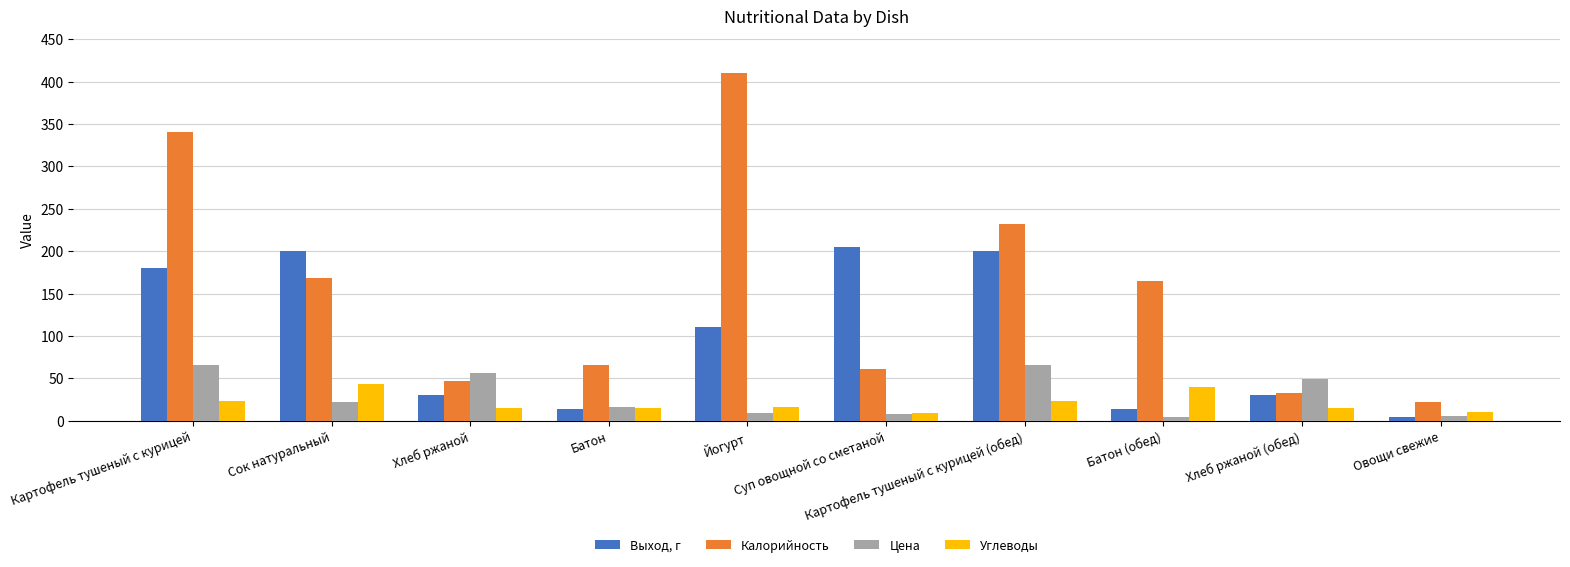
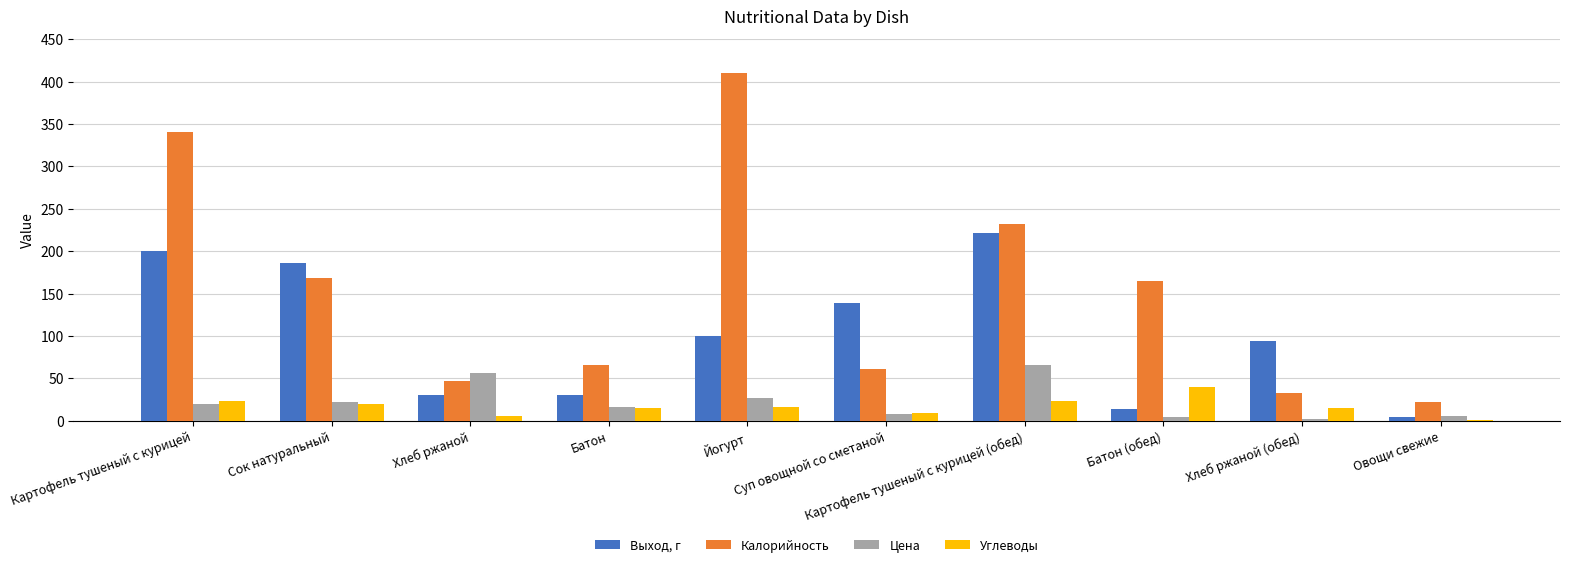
  {
    "Выход, г": {
-     "Картофель тушеный с курицей": 180,
-     "Сок натуральный": 200,
+     "Картофель тушеный с курицей": 200,
+     "Сок натуральный": 190,
      "Хлеб ржаной": 30,
-     "Батон": 10,
-     "Йогурт": 110,
-     "Суп овощной со сметаной": 210,
-     "Картофель тушеный с курицей (обед)": 200,
+     "Батон": 30,
+     "Йогурт": 100,
+     "Суп овощной со сметаной": 140,
+     "Картофель тушеный с курицей (обед)": 220,
      "Батон (обед)": 10,
-     "Хлеб ржаной (обед)": 30,
+     "Хлеб ржаной (обед)": 90,
      "Овощи свежие": 10
    },
    "Калорийность": {
      "Картофель тушеный с курицей": 340,
      "Сок натуральный": 170,
      "Хлеб ржаной": 50,
      "Батон": 70,
      "Йогурт": 410,
      "Суп овощной со сметаной": 60,
      "Картофель тушеный с курицей (обед)": 230,
      "Батон (обед)": 160,
      "Хлеб ржаной (обед)": 30,
      "Овощи свежие": 20
    },
    "Цена": {
-     "Картофель тушеный с курицей": 70,
+     "Картофель тушеный с курицей": 20,
      "Сок натуральный": 20,
      "Хлеб ржаной": 60,
      "Батон": 20,
-     "Йогурт": 10,
+     "Йогурт": 30,
      "Суп овощной со сметаной": 10,
      "Картофель тушеный с курицей (обед)": 70,
      "Батон (обед)": 10,
-     "Хлеб ржаной (обед)": 50,
+     "Хлеб ржаной (обед)": 0,
      "Овощи свежие": 10
    },
    "Углеводы": {
      "Картофель тушеный с курицей": 20,
-     "Сок натуральный": 40,
-     "Хлеб ржаной": 20,
+     "Сок натуральный": 20,
+     "Хлеб ржаной": 10,
      "Батон": 20,
      "Йогурт": 20,
      "Суп овощной со сметаной": 10,
      "Картофель тушеный с курицей (обед)": 20,
      "Батон (обед)": 40,
      "Хлеб ржаной (обед)": 20,
-     "Овощи свежие": 10
+     "Овощи свежие": 0
    }
  }
